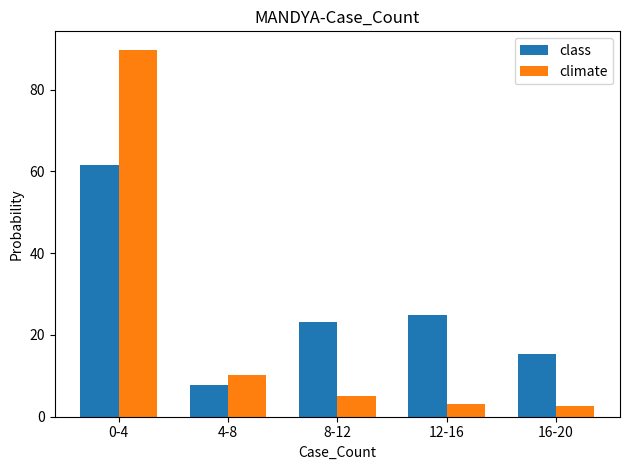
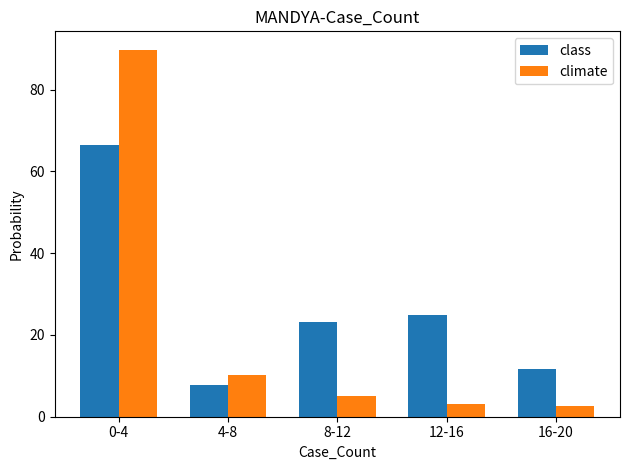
  {
    "class": {
-     "0-4": 62,
+     "0-4": 66,
      "4-8": 8,
      "8-12": 23,
      "12-16": 25,
-     "16-20": 15
+     "16-20": 12
    },
    "climate": {
      "0-4": 90,
      "4-8": 10,
      "8-12": 5,
      "12-16": 3,
      "16-20": 3
    }
  }
